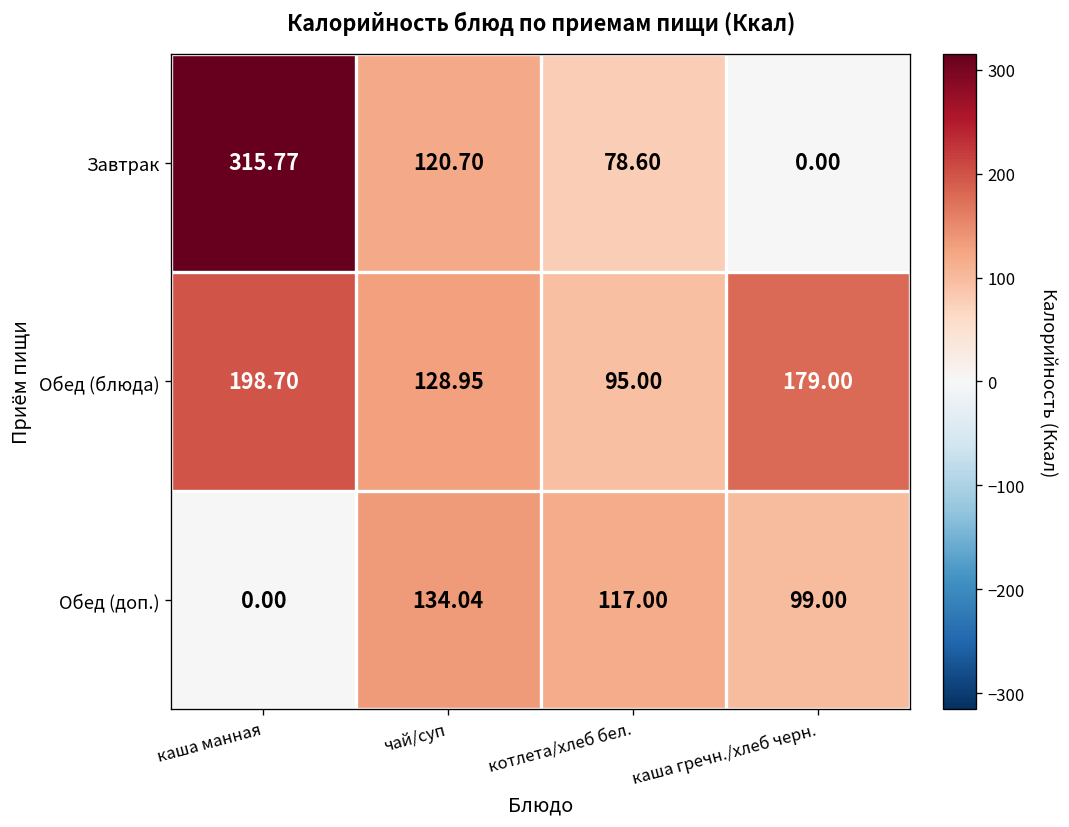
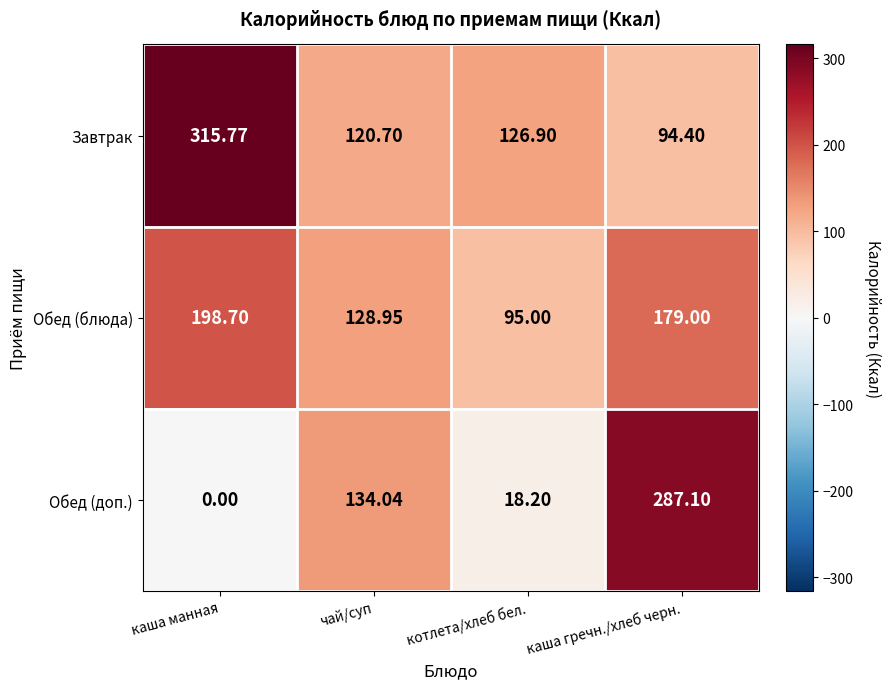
  {
    "Завтрак": {
      "каша манная": 315.77,
      "чай/суп": 120.70,
-     "котлета/хлеб бел.": 78.60,
-     "каша гречн./хлеб черн.": 0.00
+     "котлета/хлеб бел.": 126.90,
+     "каша гречн./хлеб черн.": 94.40
    },
    "Обед (блюда)": {
      "каша манная": 198.70,
      "чай/суп": 128.95,
      "котлета/хлеб бел.": 95.00,
      "каша гречн./хлеб черн.": 179.00
    },
    "Обед (доп.)": {
      "каша манная": 0.00,
      "чай/суп": 134.04,
-     "котлета/хлеб бел.": 117.00,
-     "каша гречн./хлеб черн.": 99.00
+     "котлета/хлеб бел.": 18.20,
+     "каша гречн./хлеб черн.": 287.10
    }
  }
